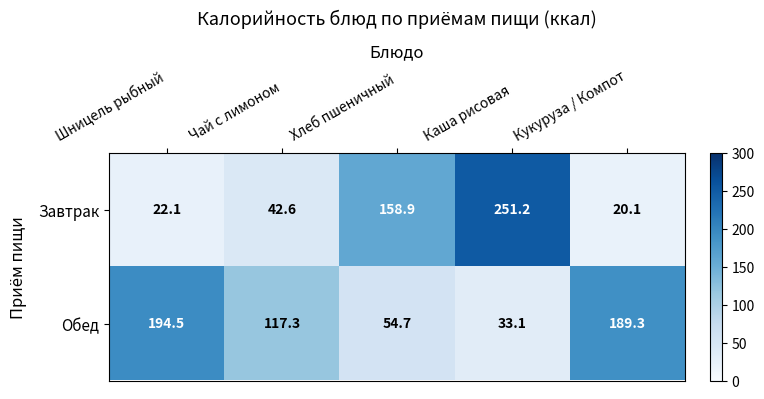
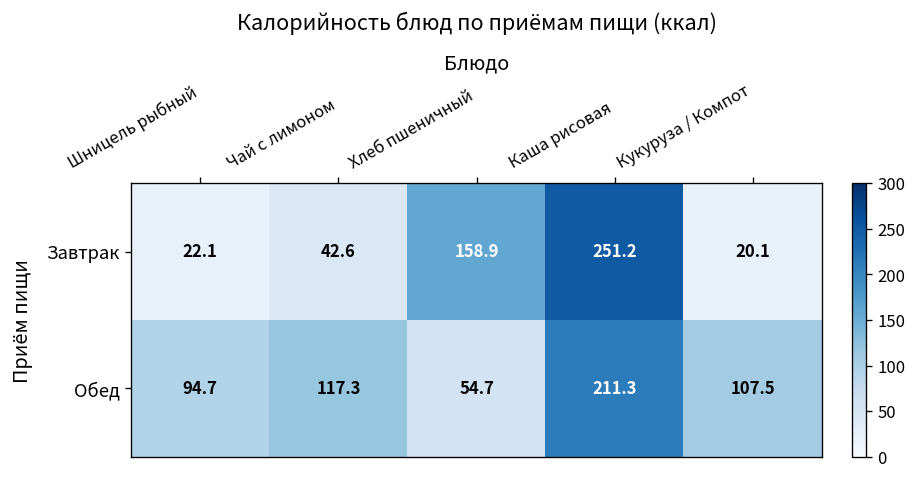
  {
    "Завтрак": {
      "Шницель рыбный": 22.1,
      "Чай с лимоном": 42.6,
      "Хлеб пшеничный": 158.9,
      "Каша рисовая": 251.2,
      "Кукуруза / Компот": 20.1
    },
    "Обед": {
-     "Шницель рыбный": 194.5,
+     "Шницель рыбный": 94.7,
      "Чай с лимоном": 117.3,
      "Хлеб пшеничный": 54.7,
-     "Каша рисовая": 33.1,
-     "Кукуруза / Компот": 189.3
+     "Каша рисовая": 211.3,
+     "Кукуруза / Компот": 107.5
    }
  }
